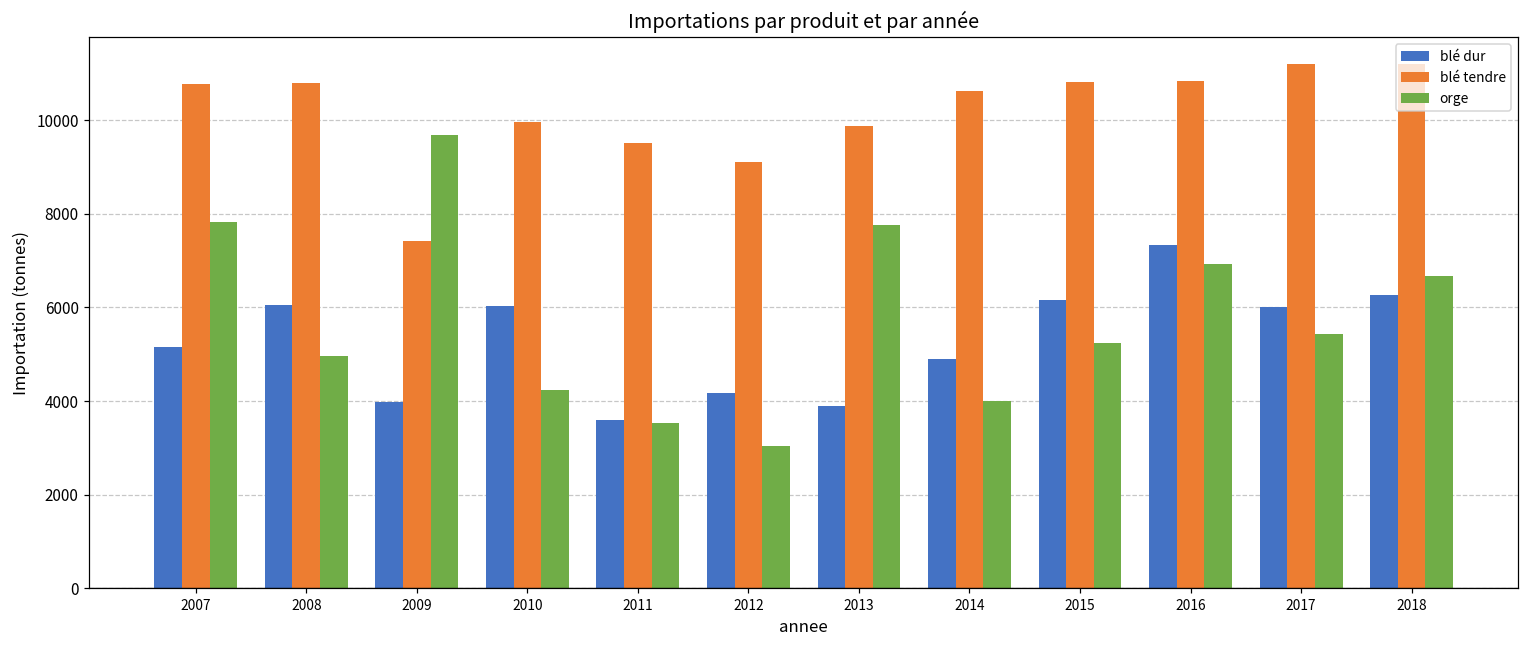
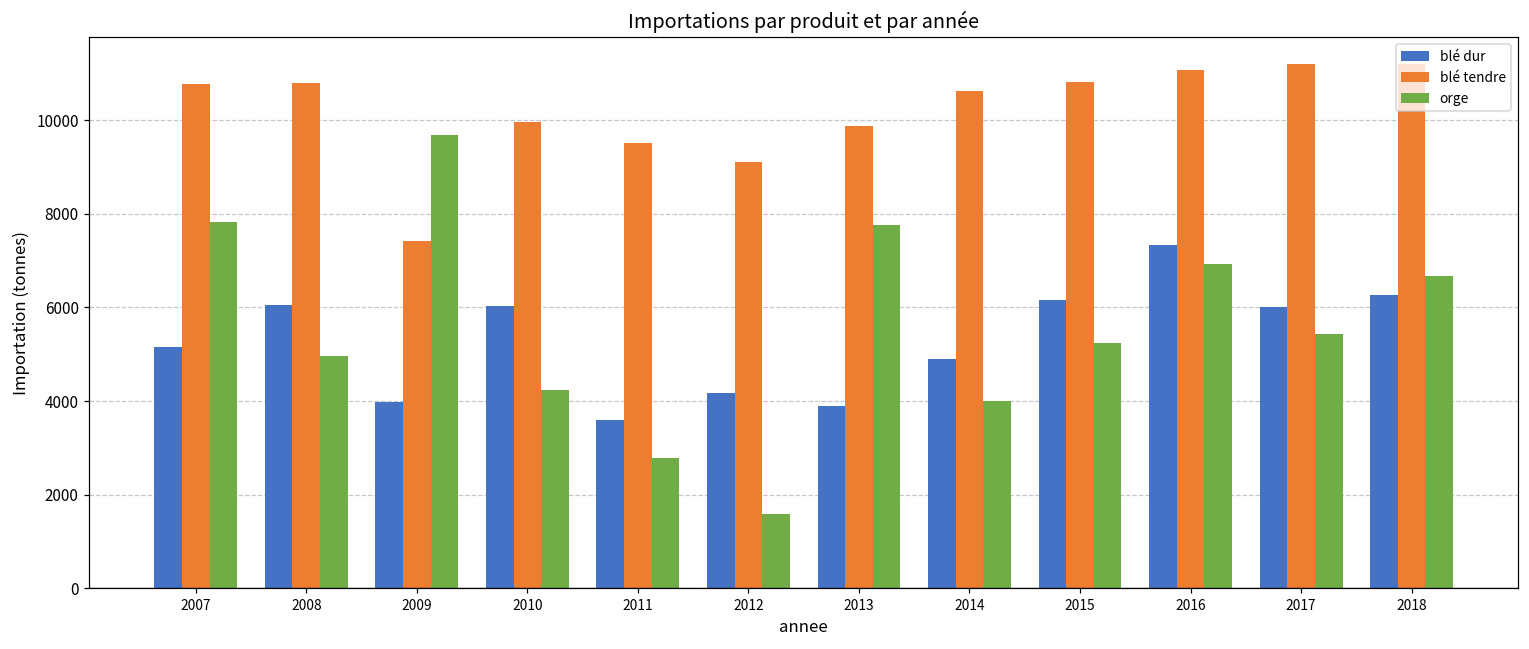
  {
    "blé dur": {
      "2007": 5200,
      "2008": 6000,
      "2009": 4000,
      "2010": 6000,
      "2011": 3600,
      "2012": 4200,
      "2013": 3900,
      "2014": 4900,
      "2015": 6200,
      "2016": 7300,
      "2017": 6000,
      "2018": 6300
    },
    "blé tendre": {
      "2007": 10800,
      "2008": 10800,
      "2009": 7400,
      "2010": 10000,
      "2011": 9500,
      "2012": 9100,
      "2013": 9900,
      "2014": 10600,
      "2015": 10800,
-     "2016": 10800,
+     "2016": 11100,
      "2017": 11200
    },
    "orge": {
      "2007": 7800,
      "2008": 5000,
      "2009": 9700,
      "2010": 4200,
-     "2011": 3500,
-     "2012": 3000,
+     "2011": 2800,
+     "2012": 1600,
      "2013": 7800,
      "2014": 4000,
      "2015": 5200,
      "2016": 6900,
      "2017": 5400,
      "2018": 6700
    }
  }
